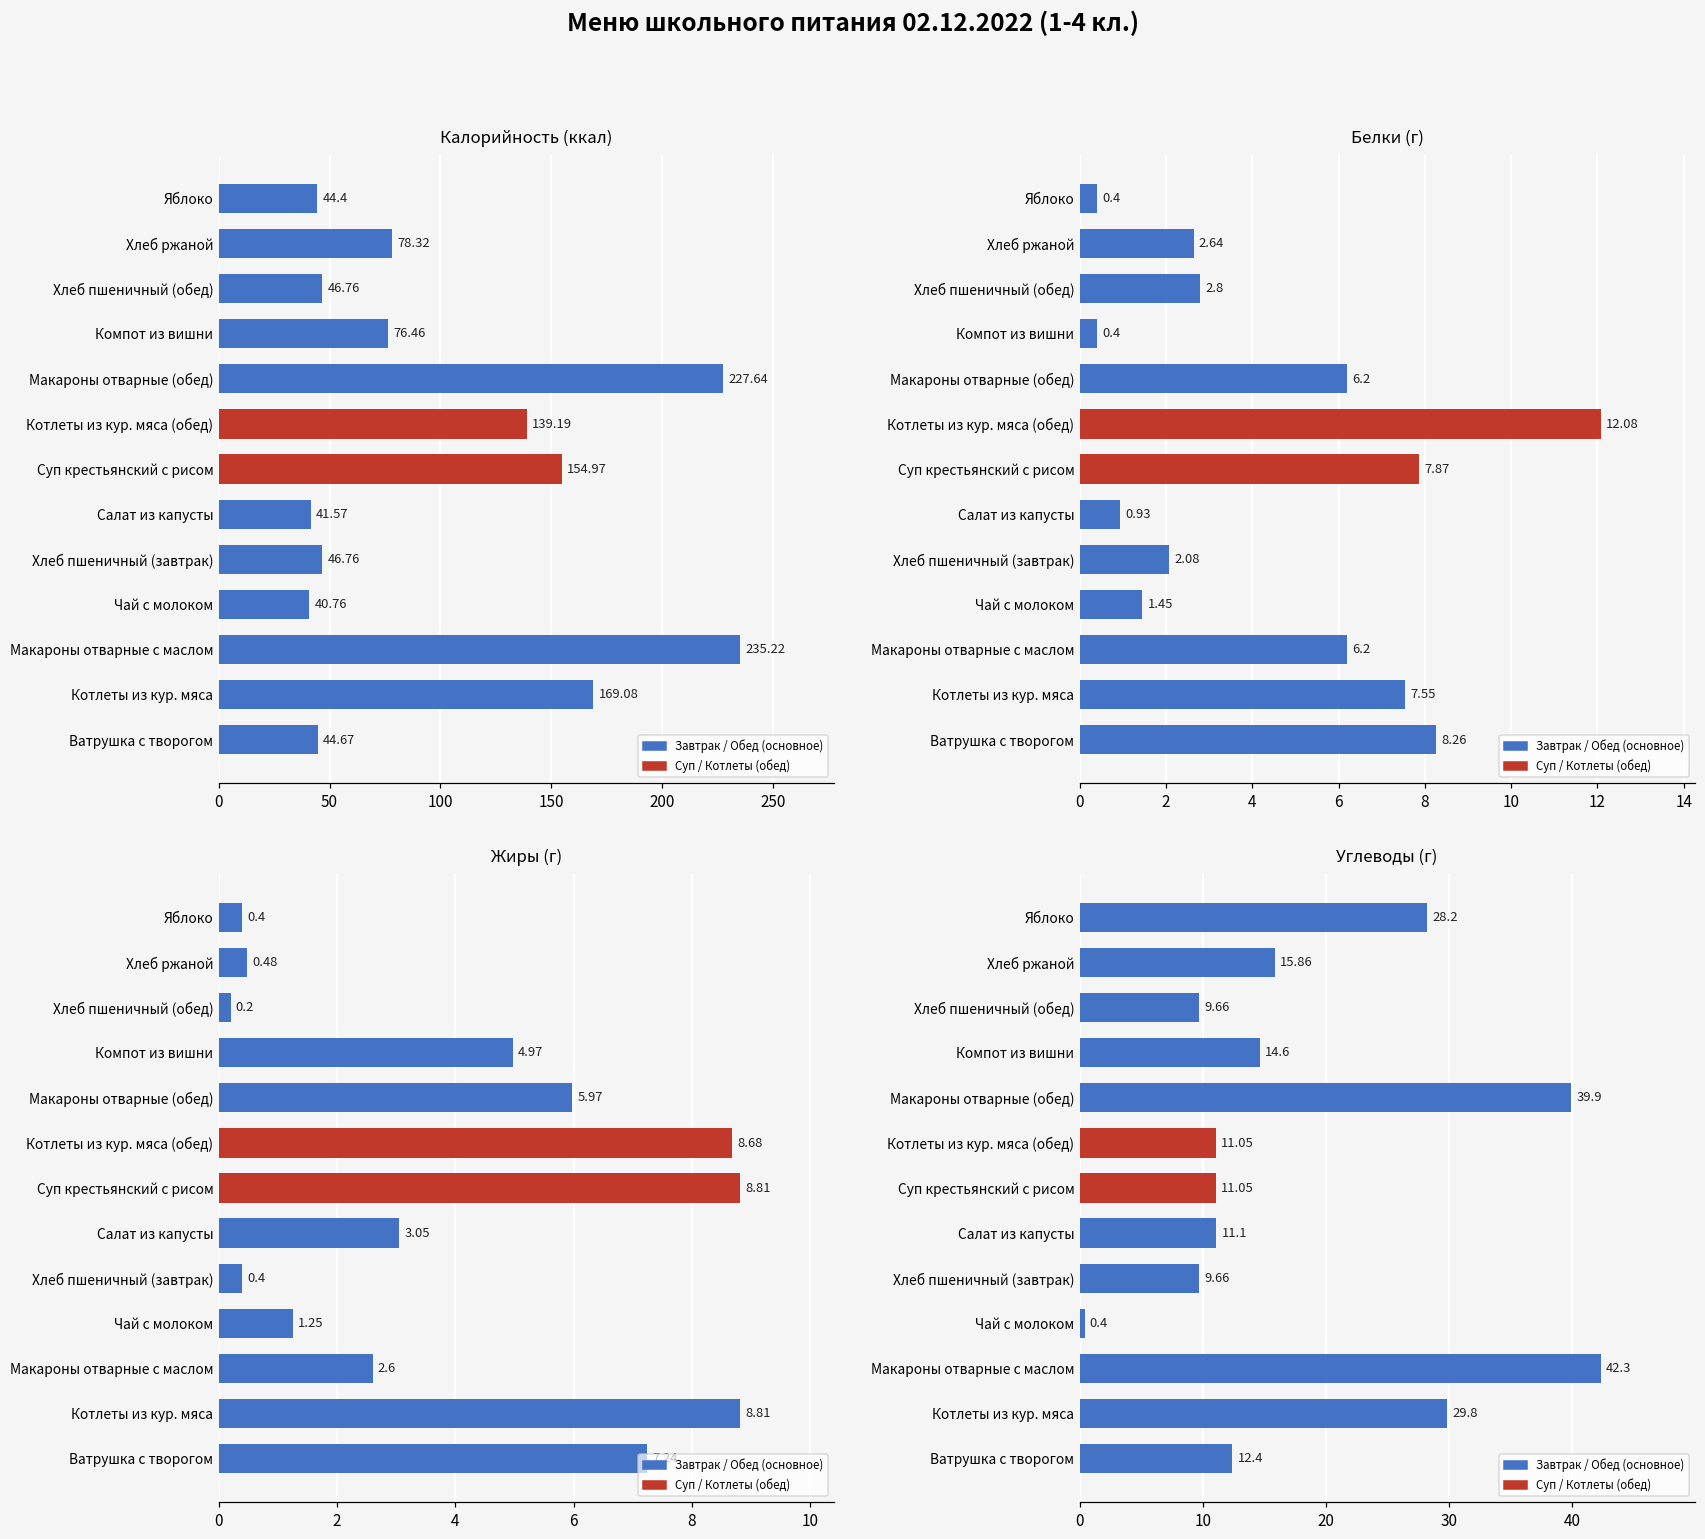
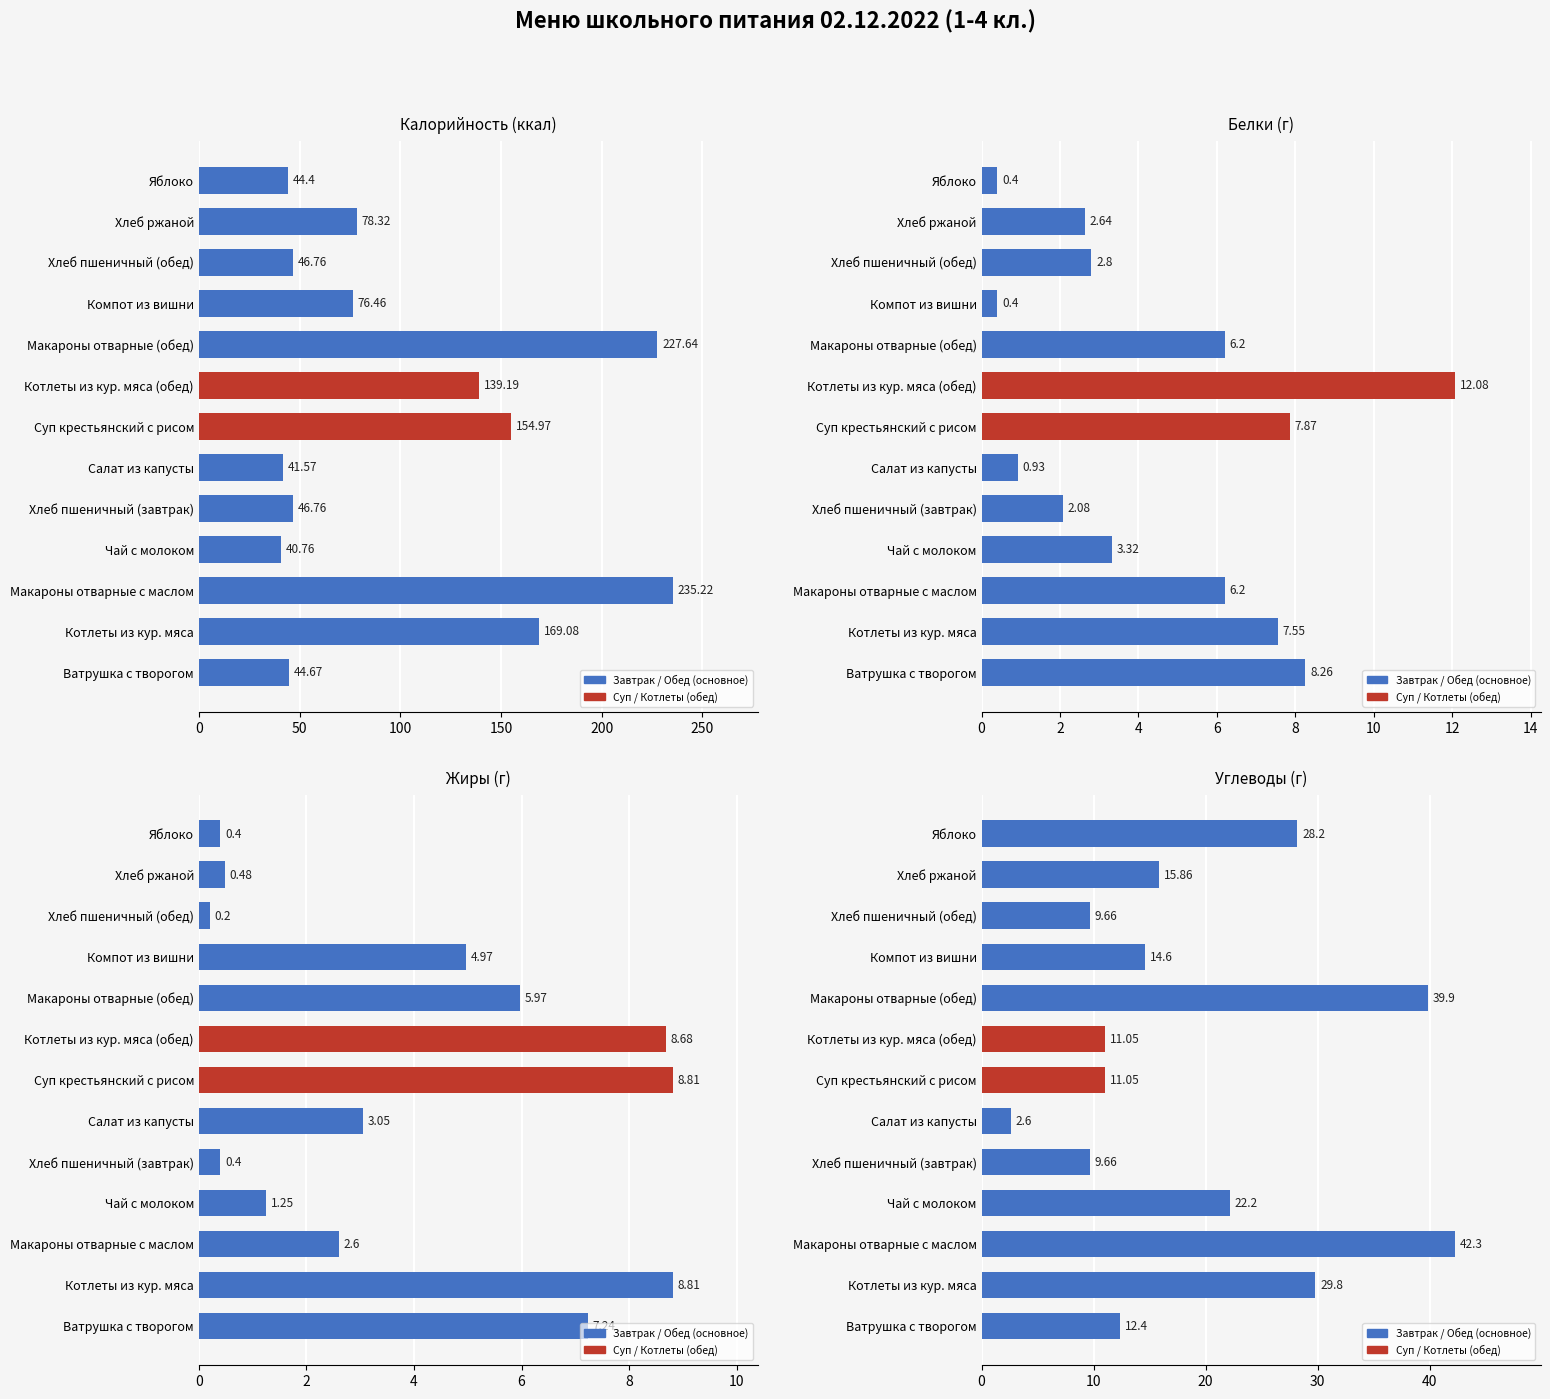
  {
    "Калорийность (ккал)": {
      "Яблоко": 44.4,
      "Хлеб ржаной": 78.32,
      "Хлеб пшеничный (обед)": 46.76,
      "Компот из вишни": 76.46,
      "Макароны отварные (обед)": 227.64,
      "Котлеты из кур. мяса (обед)": 139.19,
      "Суп крестьянский с рисом": 154.97,
      "Салат из капусты": 41.57,
      "Хлеб пшеничный (завтрак)": 46.76,
      "Чай с молоком": 40.76,
      "Макароны отварные с маслом": 235.22,
      "Котлеты из кур. мяса": 169.08,
      "Ватрушка с творогом": 44.67
    },
    "Белки (г)": {
      "Яблоко": 0.4,
      "Хлеб ржаной": 2.64,
      "Хлеб пшеничный (обед)": 2.8,
      "Компот из вишни": 0.4,
      "Макароны отварные (обед)": 6.2,
      "Котлеты из кур. мяса (обед)": 12.08,
      "Суп крестьянский с рисом": 7.87,
      "Салат из капусты": 0.93,
      "Хлеб пшеничный (завтрак)": 2.08,
-     "Чай с молоком": 1.45,
+     "Чай с молоком": 3.32,
      "Макароны отварные с маслом": 6.2,
      "Котлеты из кур. мяса": 7.55,
      "Ватрушка с творогом": 8.26
    },
    "Жиры (г)": {
      "Яблоко": 0.4,
      "Хлеб ржаной": 0.48,
      "Хлеб пшеничный (обед)": 0.2,
      "Компот из вишни": 4.97,
      "Макароны отварные (обед)": 5.97,
      "Котлеты из кур. мяса (обед)": 8.68,
      "Суп крестьянский с рисом": 8.81,
      "Салат из капусты": 3.05,
      "Хлеб пшеничный (завтрак)": 0.4,
      "Чай с молоком": 1.25,
      "Макароны отварные с маслом": 2.6,
      "Котлеты из кур. мяса": 8.81
    },
    "Углеводы (г)": {
      "Яблоко": 28.2,
      "Хлеб ржаной": 15.86,
      "Хлеб пшеничный (обед)": 9.66,
      "Компот из вишни": 14.6,
      "Макароны отварные (обед)": 39.9,
      "Котлеты из кур. мяса (обед)": 11.05,
      "Суп крестьянский с рисом": 11.05,
-     "Салат из капусты": 11.1,
+     "Салат из капусты": 2.6,
      "Хлеб пшеничный (завтрак)": 9.66,
-     "Чай с молоком": 0.4,
+     "Чай с молоком": 22.2,
      "Макароны отварные с маслом": 42.3,
      "Котлеты из кур. мяса": 29.8,
      "Ватрушка с творогом": 12.4
    }
  }
